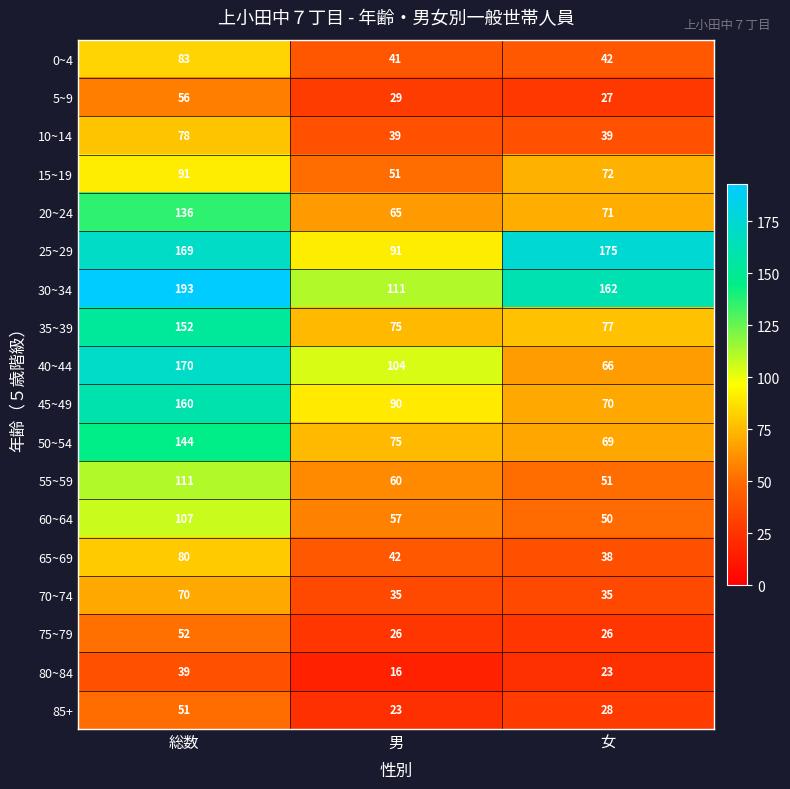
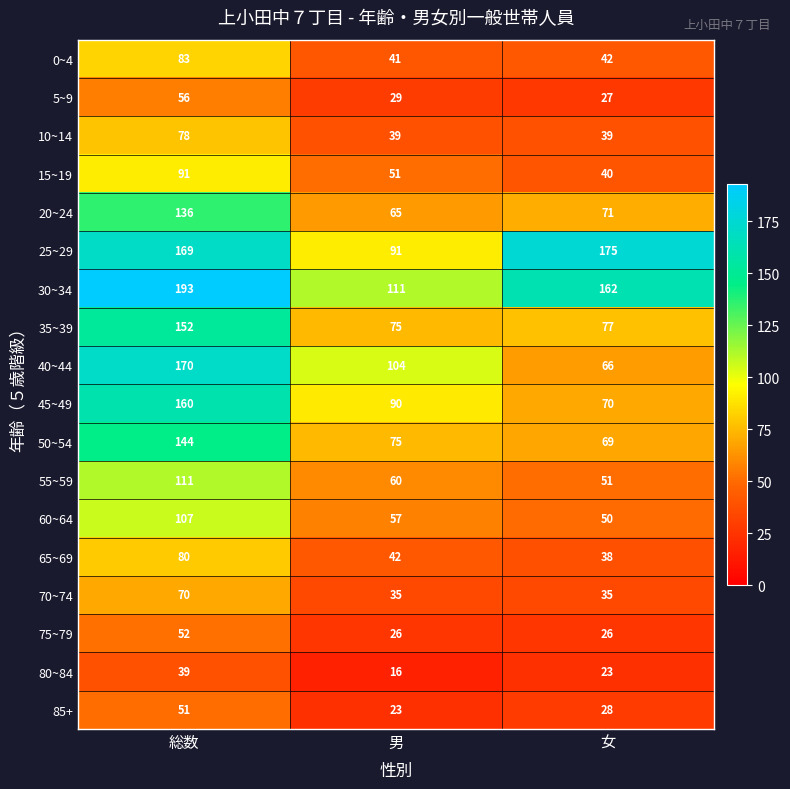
  {
    "0~4": {
      "総数": 83,
      "男": 41,
      "女": 42
    },
    "5~9": {
      "総数": 56,
      "男": 29,
      "女": 27
    },
    "10~14": {
      "総数": 78,
      "男": 39,
      "女": 39
    },
    "15~19": {
      "総数": 91,
      "男": 51,
-     "女": 72
+     "女": 40
    },
    "20~24": {
      "総数": 136,
      "男": 65,
      "女": 71
    },
    "25~29": {
      "総数": 169,
      "男": 91,
      "女": 175
    },
    "30~34": {
      "総数": 193,
      "男": 111,
      "女": 162
    },
    "35~39": {
      "総数": 152,
      "男": 75,
      "女": 77
    },
    "40~44": {
      "総数": 170,
      "男": 104,
      "女": 66
    },
    "45~49": {
      "総数": 160,
      "男": 90,
      "女": 70
    },
    "50~54": {
      "総数": 144,
      "男": 75,
      "女": 69
    },
    "55~59": {
      "総数": 111,
      "男": 60,
      "女": 51
    },
    "60~64": {
      "総数": 107,
      "男": 57,
      "女": 50
    },
    "65~69": {
      "総数": 80,
      "男": 42,
      "女": 38
    },
    "70~74": {
      "総数": 70,
      "男": 35,
      "女": 35
    },
    "75~79": {
      "総数": 52,
      "男": 26,
      "女": 26
    },
    "80~84": {
      "総数": 39,
      "男": 16,
      "女": 23
    },
    "85+": {
      "総数": 51,
      "男": 23,
      "女": 28
    }
  }
